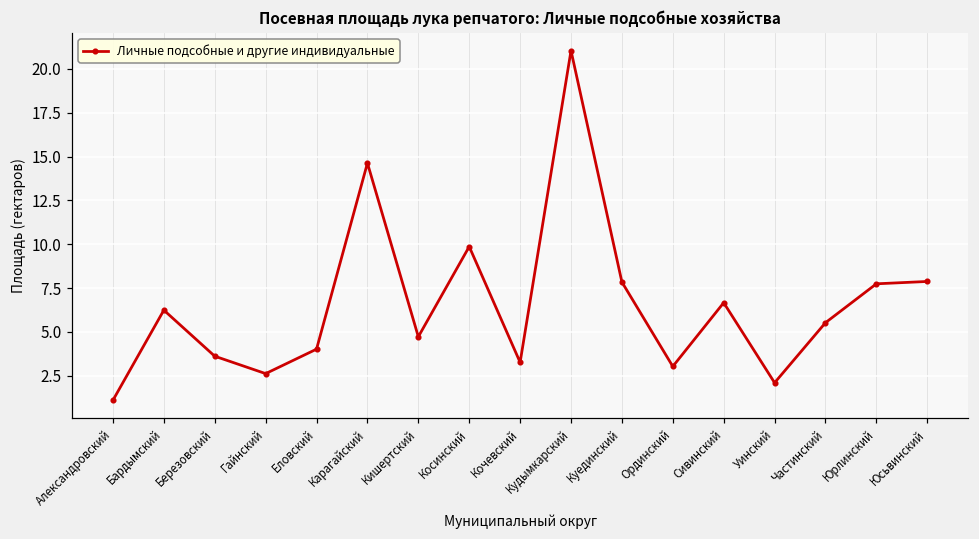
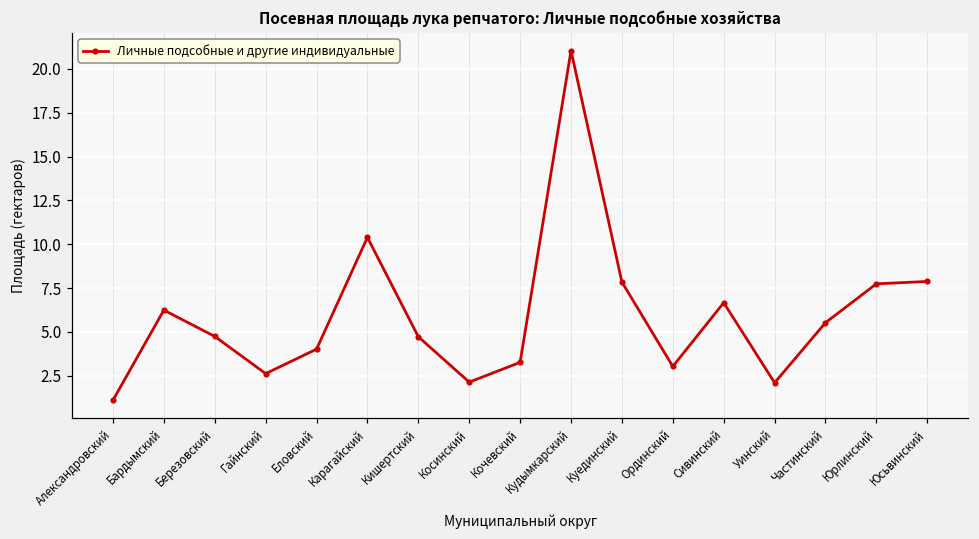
  {
    "Александровский": 1.1,
    "Бардымский": 6.2,
-   "Березовский": 3.6,
+   "Березовский": 4.7,
    "Гайнский": 2.6,
    "Еловский": 4.0,
-   "Карагайский": 14.6,
+   "Карагайский": 10.4,
    "Кишертский": 4.7,
-   "Косинский": 9.9,
+   "Косинский": 2.1,
    "Кочевский": 3.3,
    "Кудымкарский": 21.0,
    "Куединский": 7.8,
    "Ординский": 3.0,
    "Сивинский": 6.7,
    "Уинский": 2.1,
    "Частинский": 5.5,
    "Юрлинский": 7.7,
    "Юсьвинский": 7.9
  }
